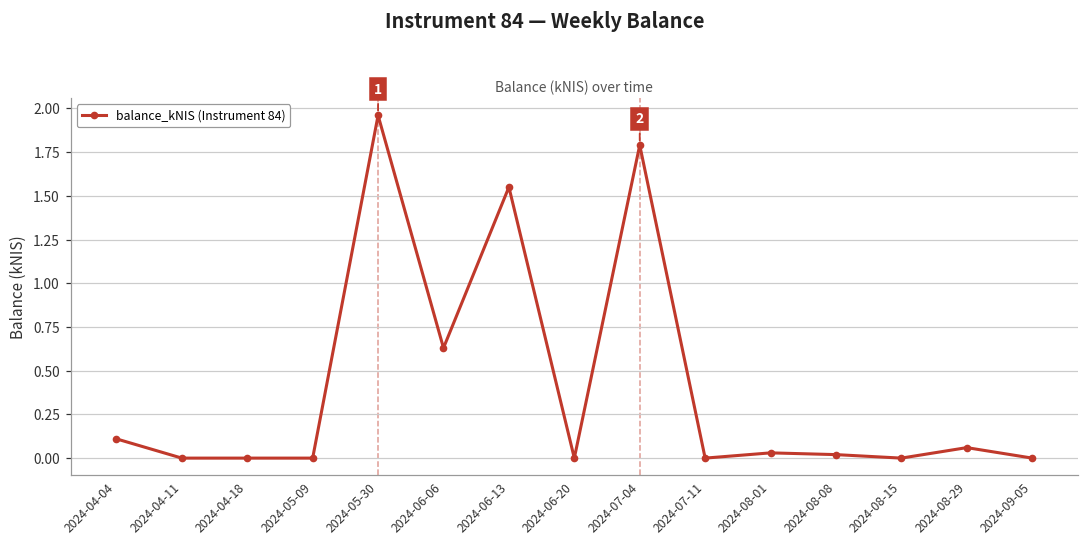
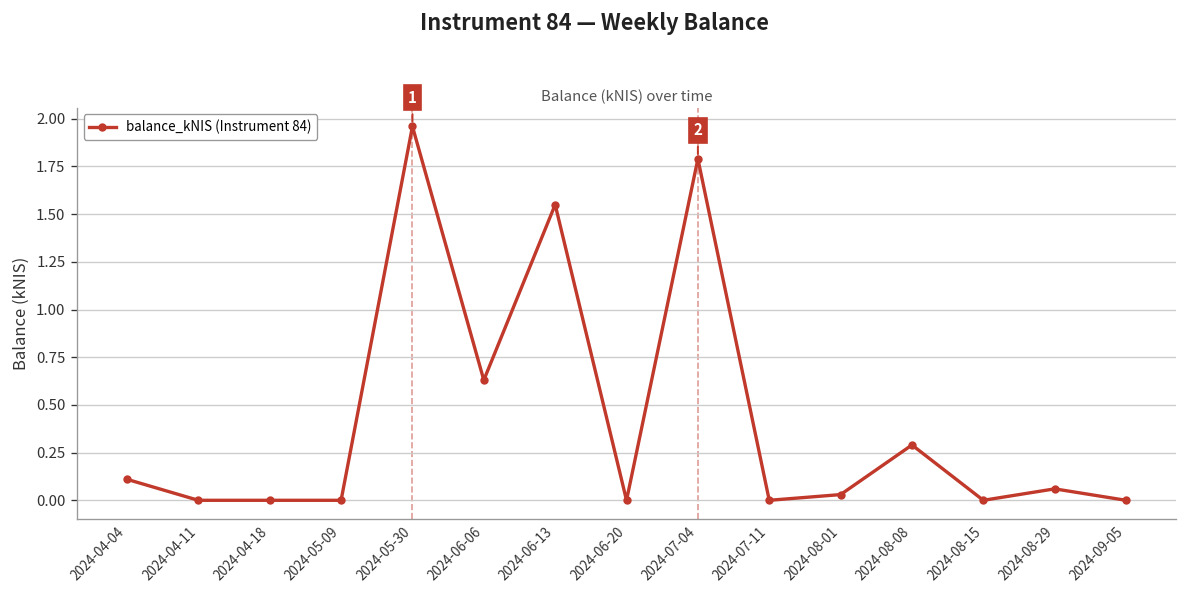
  {
    "2024-04-04": 0.11,
    "2024-04-11": 0.00,
    "2024-04-18": 0.00,
    "2024-05-09": 0.00,
    "2024-06-06": 0.63,
    "2024-06-13": 1.55,
    "2024-06-20": 0.00,
    "2024-07-11": 0.00,
    "2024-08-01": 0.03,
-   "2024-08-08": 0.02,
+   "2024-08-08": 0.29,
    "2024-08-15": 0.00,
    "2024-08-29": 0.06,
    "2024-09-05": 0.00
  }
